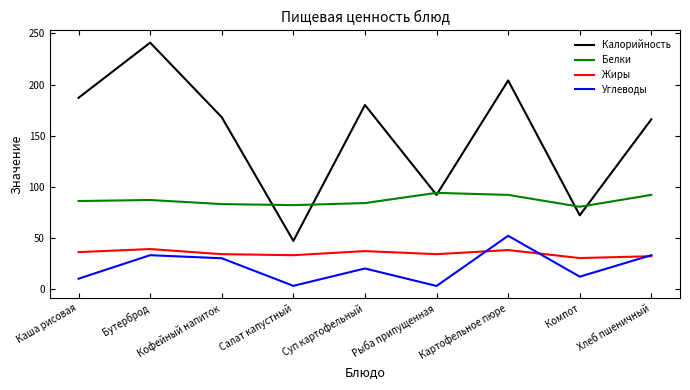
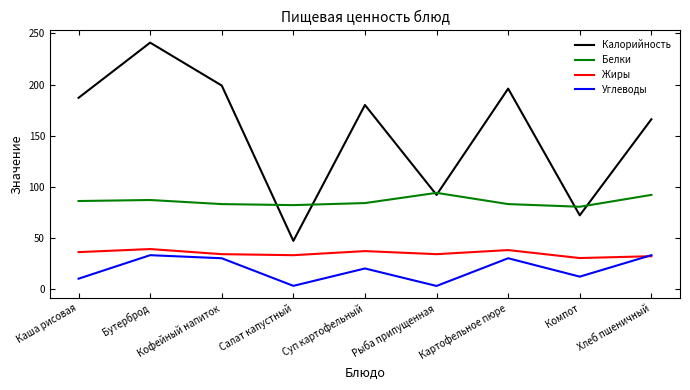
  {
    "Калорийность": {
      "Каша рисовая": 187,
      "Бутерброд": 241,
-     "Кофейный напиток": 168,
+     "Кофейный напиток": 199,
      "Салат капустный": 47,
      "Суп картофельный": 180,
-     "Картофельное пюре": 204,
+     "Картофельное пюре": 196,
      "Компот": 72,
      "Хлеб пшеничный": 166
    },
    "Белки": {
      "Каша рисовая": 86,
      "Бутерброд": 87,
      "Кофейный напиток": 83,
      "Салат капустный": 82,
      "Суп картофельный": 84,
-     "Картофельное пюре": 92,
+     "Картофельное пюре": 83,
      "Компот": 80,
      "Хлеб пшеничный": 92
    },
    "Жиры": {
      "Каша рисовая": 36,
      "Бутерброд": 39,
      "Кофейный напиток": 34,
      "Салат капустный": 33,
      "Суп картофельный": 37,
      "Рыба припущенная": 34,
      "Картофельное пюре": 38,
      "Компот": 30
    },
    "Углеводы": {
      "Каша рисовая": 10,
      "Бутерброд": 33,
      "Кофейный напиток": 30,
      "Салат капустный": 3,
      "Суп картофельный": 20,
      "Рыба припущенная": 3,
-     "Картофельное пюре": 52,
+     "Картофельное пюре": 30,
      "Компот": 12
    }
  }
